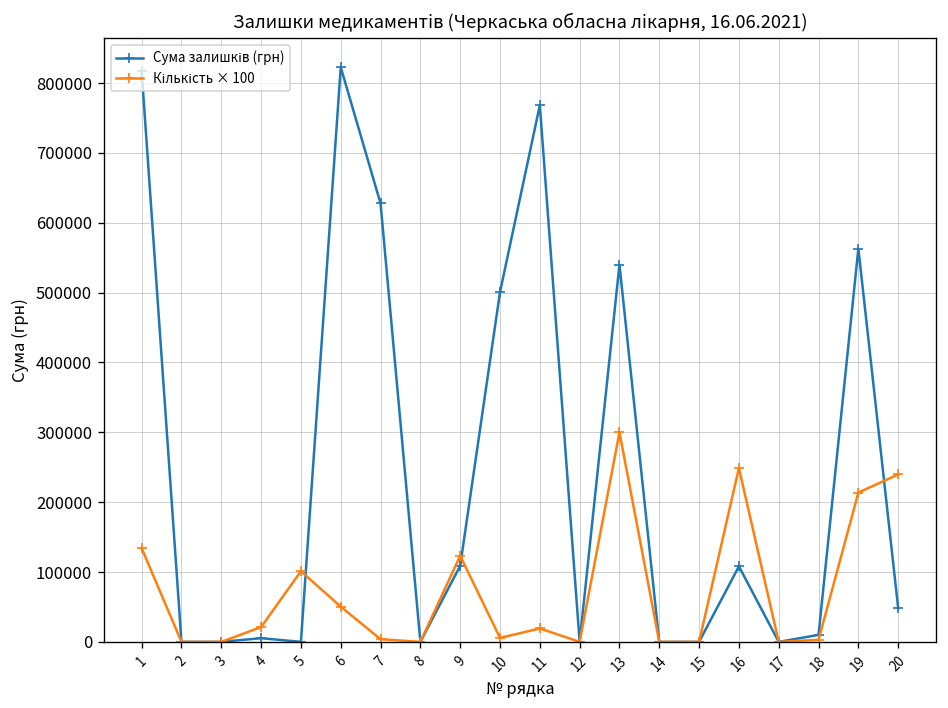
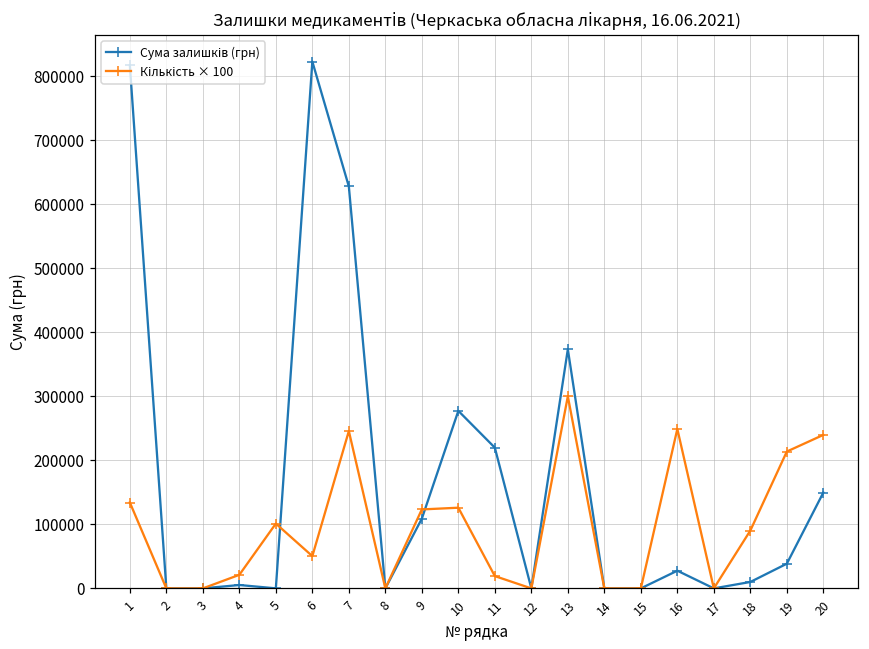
  {
    "Сума залишків (грн)": {
      "4": 10000,
      "5": 0,
      "6": 820000,
      "7": 630000,
      "9": 110000,
-     "10": 500000,
-     "11": 770000,
-     "13": 540000,
-     "16": 110000,
+     "10": 280000,
+     "11": 220000,
+     "13": 370000,
+     "16": 30000,
      "18": 10000,
-     "19": 560000,
-     "20": 50000
+     "19": 40000,
+     "20": 150000
    },
    "Кількість × 100": {
      "1": 130000,
      "4": 20000,
      "5": 100000,
      "6": 50000,
-     "7": 0,
+     "7": 250000,
      "9": 120000,
-     "10": 10000,
+     "10": 130000,
      "11": 20000,
      "13": 300000,
      "16": 250000,
-     "18": 0,
+     "18": 90000,
      "19": 210000,
      "20": 240000
    }
  }
